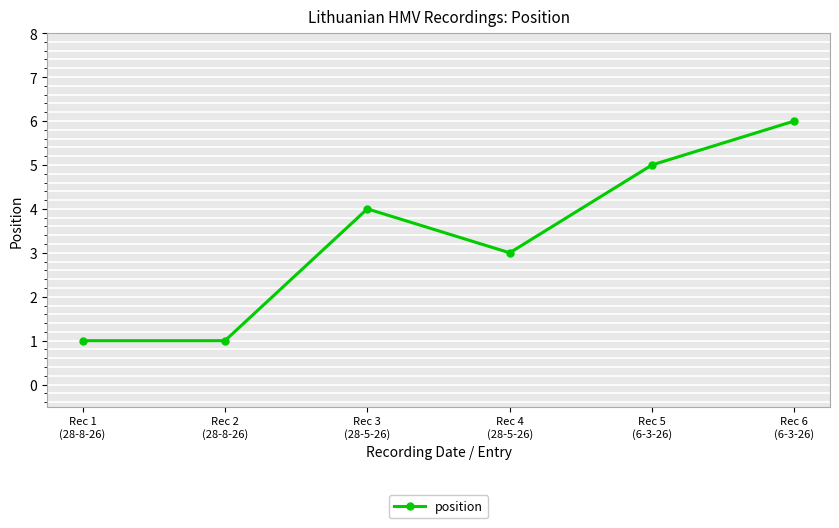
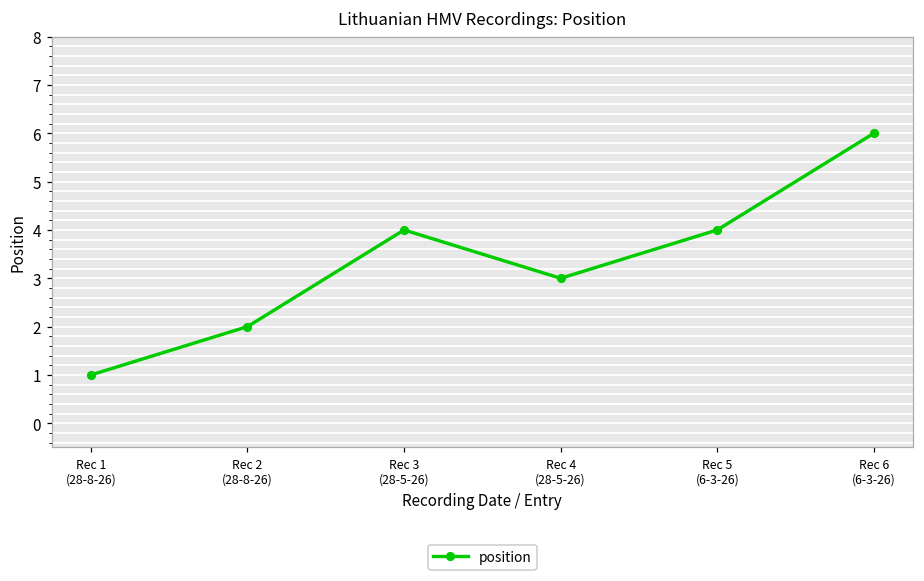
  {
    "Rec 1 (28-8-26)": 1,
-   "Rec 2 (28-8-26)": 1,
+   "Rec 2 (28-8-26)": 2,
    "Rec 3 (28-5-26)": 4,
    "Rec 4 (28-5-26)": 3,
-   "Rec 5 (6-3-26)": 5,
+   "Rec 5 (6-3-26)": 4,
    "Rec 6 (6-3-26)": 6
  }
